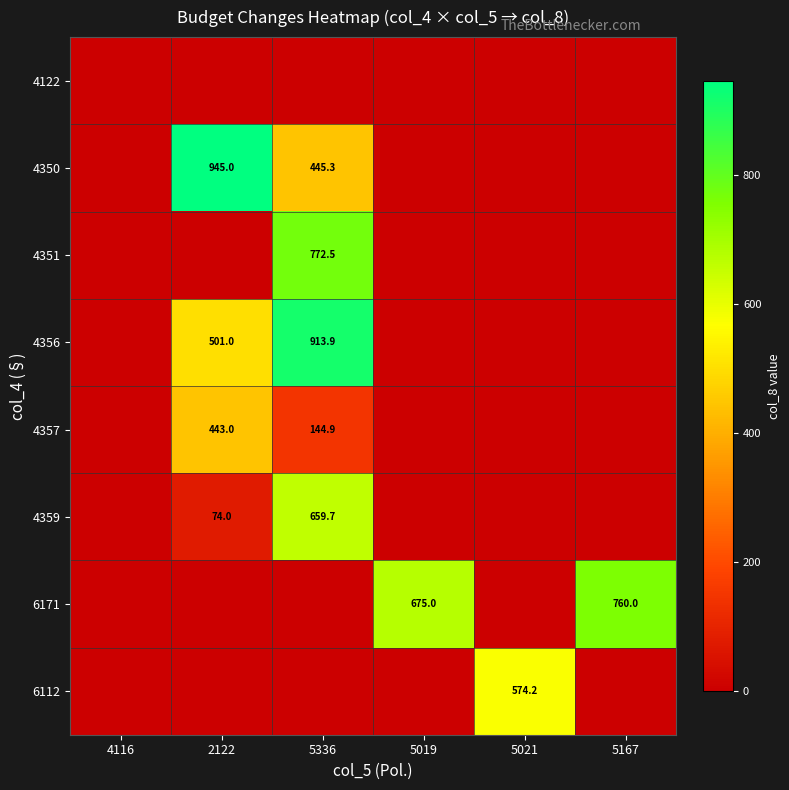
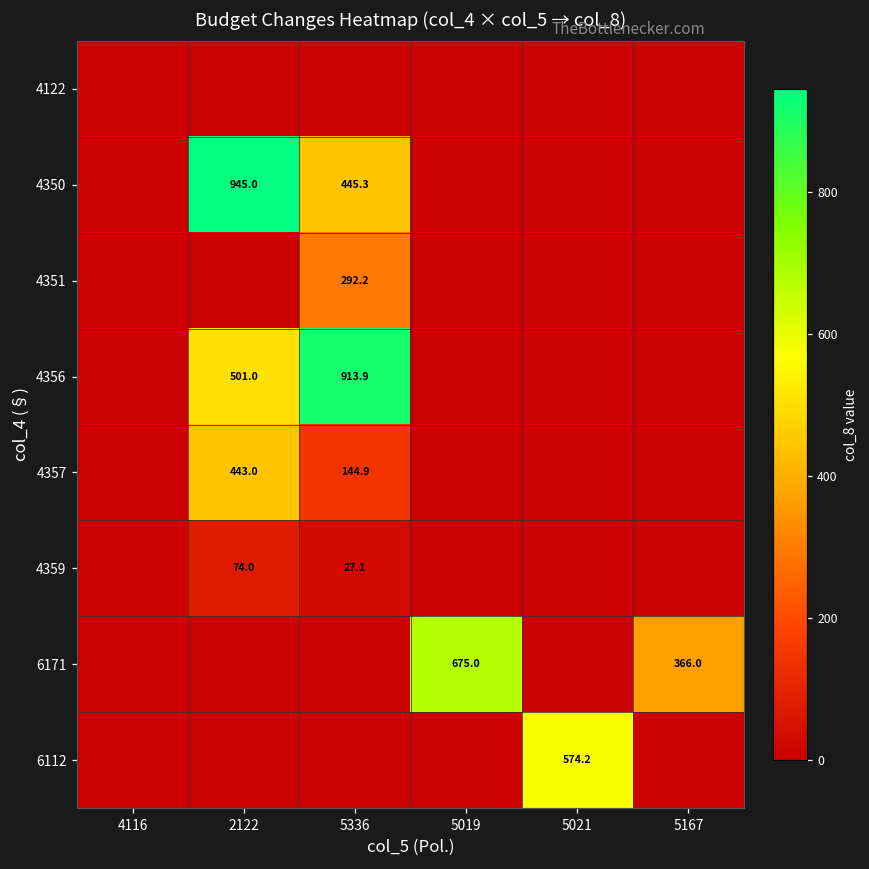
  {
    "4350": {
      "2122": 945.0,
      "5336": 445.3
    },
    "4351": {
-     "5336": 772.5
+     "5336": 292.2
    },
    "4356": {
      "2122": 501.0,
      "5336": 913.9
    },
    "4357": {
      "2122": 443.0,
      "5336": 144.9
    },
    "4359": {
      "2122": 74.0,
-     "5336": 659.7
+     "5336": 27.1
    },
    "6171": {
      "5019": 675.0,
-     "5167": 760.0
+     "5167": 366.0
    },
    "6112": {
      "5021": 574.2
    }
  }
